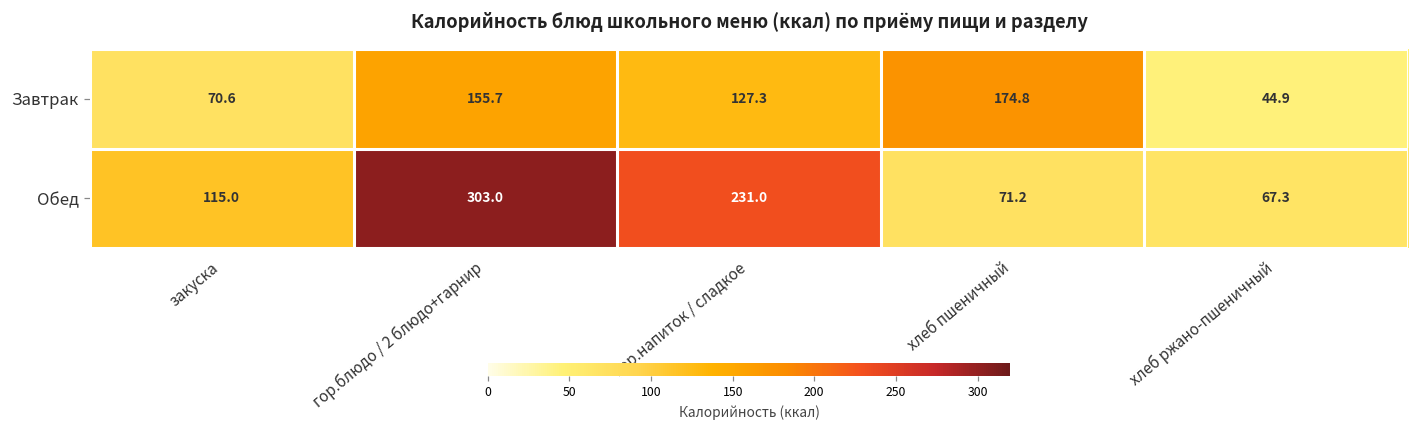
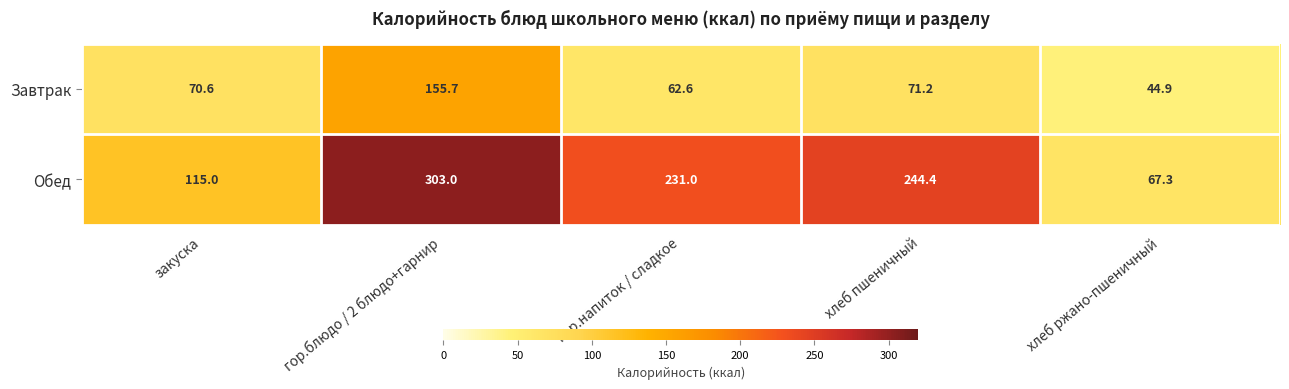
  {
    "Завтрак": {
      "закуска": 70.6,
      "гор.блюдо / 2 блюдо+гарнир": 155.7,
-     "гор.напиток / сладкое": 127.3,
-     "хлеб пшеничный": 174.8,
+     "гор.напиток / сладкое": 62.6,
+     "хлеб пшеничный": 71.2,
      "хлеб ржано-пшеничный": 44.9
    },
    "Обед": {
      "закуска": 115.0,
      "гор.блюдо / 2 блюдо+гарнир": 303.0,
      "гор.напиток / сладкое": 231.0,
-     "хлеб пшеничный": 71.2,
+     "хлеб пшеничный": 244.4,
      "хлеб ржано-пшеничный": 67.3
    }
  }
